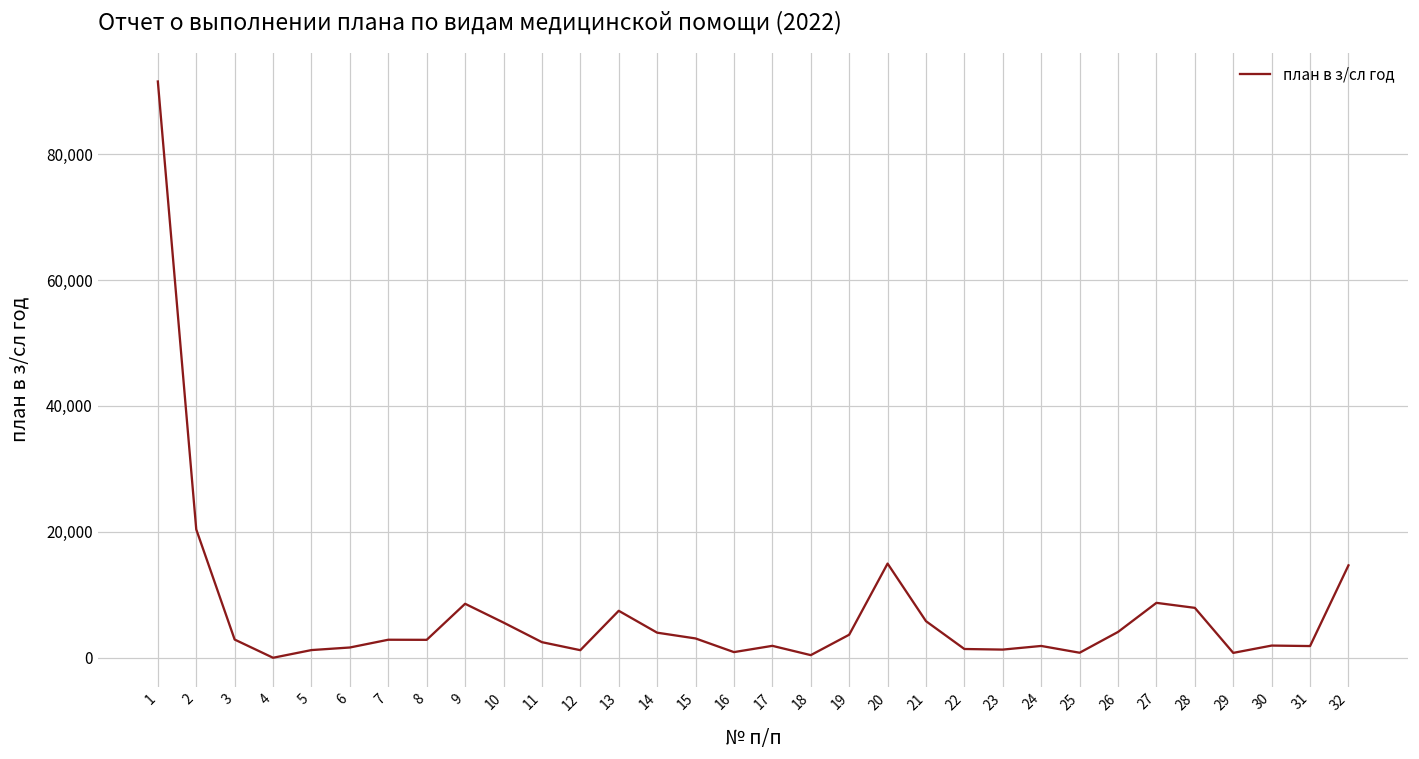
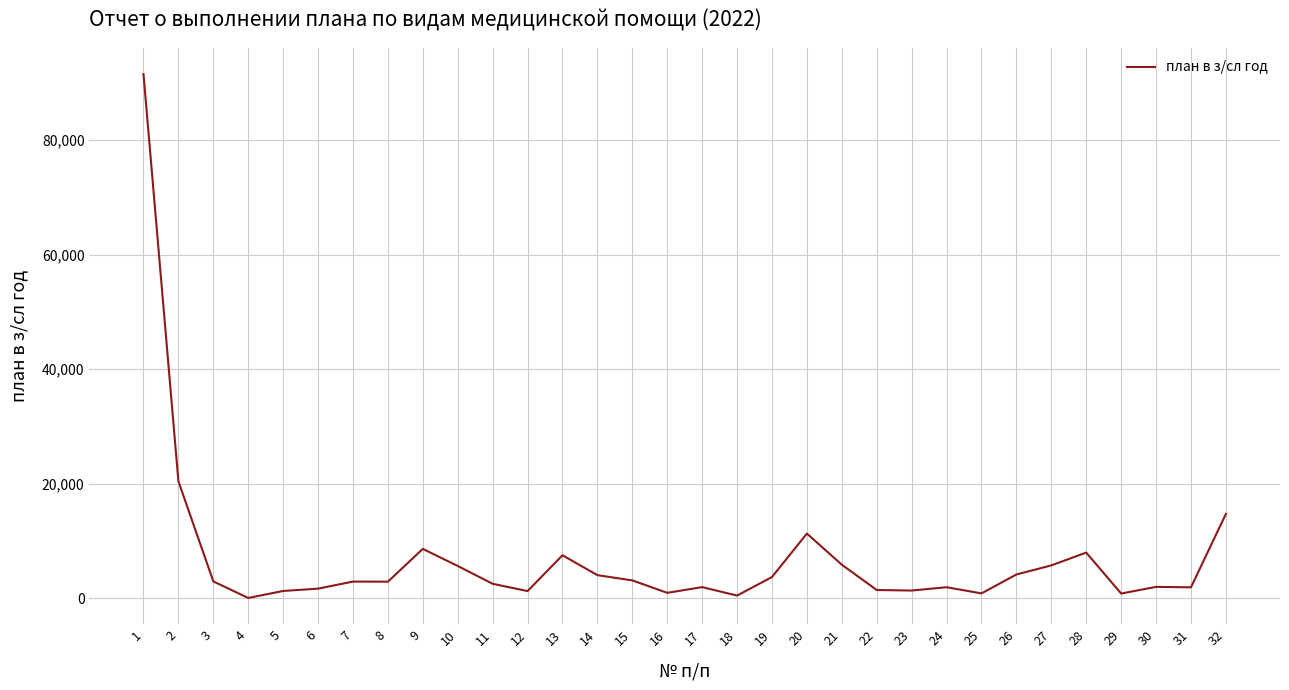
  {
    "1": "92,000",
    "2": "20,000",
    "3": "3,000",
    "4": "0",
    "5": "1,000",
    "6": "2,000",
    "7": "3,000",
    "8": "3,000",
    "9": "9,000",
    "10": "6,000",
    "11": "2,000",
    "12": "1,000",
    "13": "7,000",
    "14": "4,000",
    "15": "3,000",
    "16": "1,000",
    "17": "2,000",
    "18": "0",
    "19": "4,000",
-   "20": "15,000",
+   "20": "11,000",
    "21": "6,000",
    "22": "1,000",
    "23": "1,000",
    "24": "2,000",
    "25": "1,000",
    "26": "4,000",
-   "27": "9,000",
+   "27": "6,000",
    "28": "8,000",
    "29": "1,000",
    "30": "2,000",
    "31": "2,000",
    "32": "15,000"
  }
